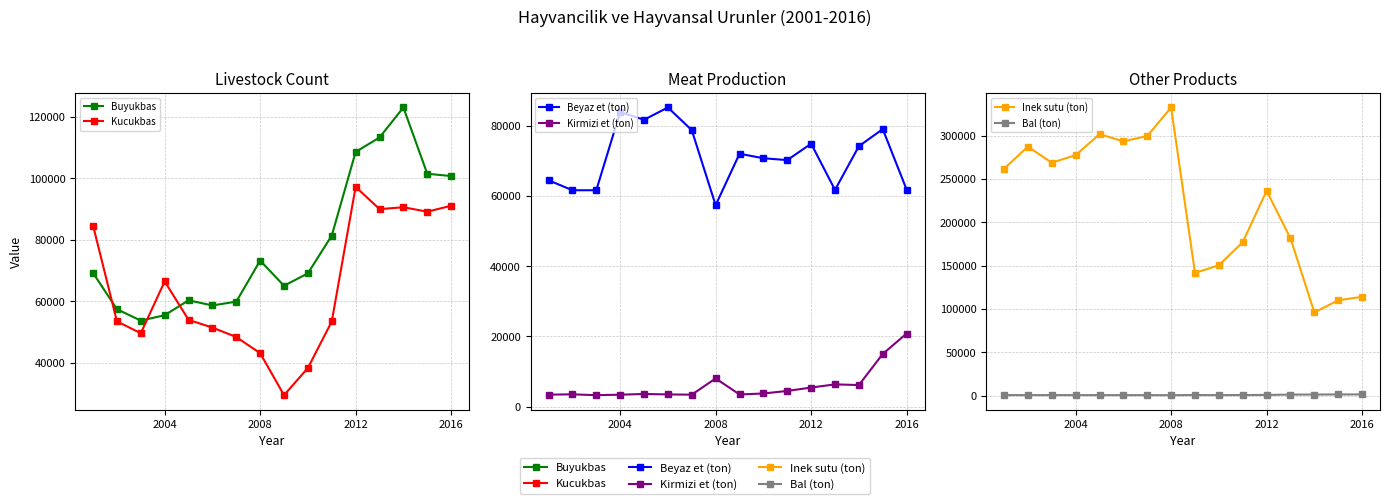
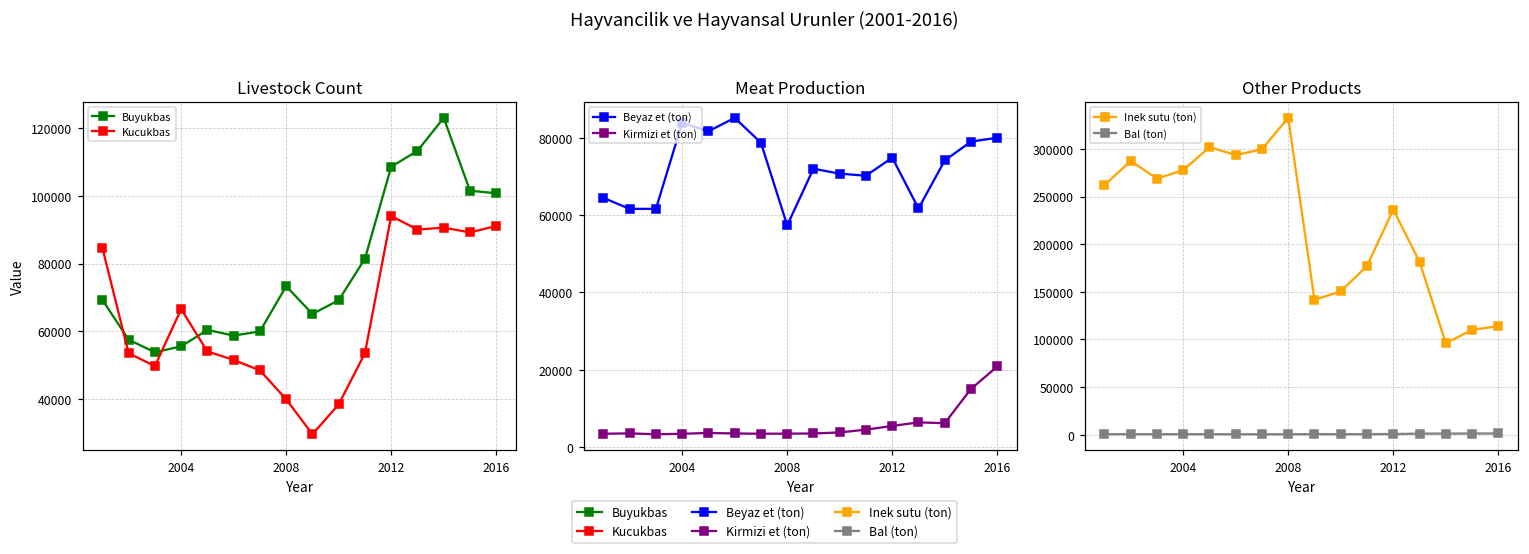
  {
    "Livestock Count": {
      "Buyukbas": {
        "2004": 56000,
        "2008": 73000,
        "2012": 109000,
        "2016": 101000
      },
      "Kucukbas": {
        "2004": 67000,
-       "2008": 43000,
-       "2012": 97000,
+       "2008": 40000,
+       "2012": 94000,
        "2016": 91000
      }
    },
    "Meat Production": {
      "Beyaz et (ton)": {
        "2008": 57000,
        "2012": 75000,
-       "2016": 62000
+       "2016": 80000
      },
      "Kirmizi et (ton)": {
        "2004": 3000,
-       "2008": 8000,
+       "2008": 3000,
        "2012": 5000,
        "2016": 21000
      }
    },
    "Other Products": {
      "Inek sutu (ton)": {
        "2004": 280000,
        "2008": 330000,
        "2012": 240000,
        "2016": 110000
      },
      "Bal (ton)": {
        "2004": 0,
        "2008": 0,
        "2012": 0,
        "2016": 0
      }
    }
  }
